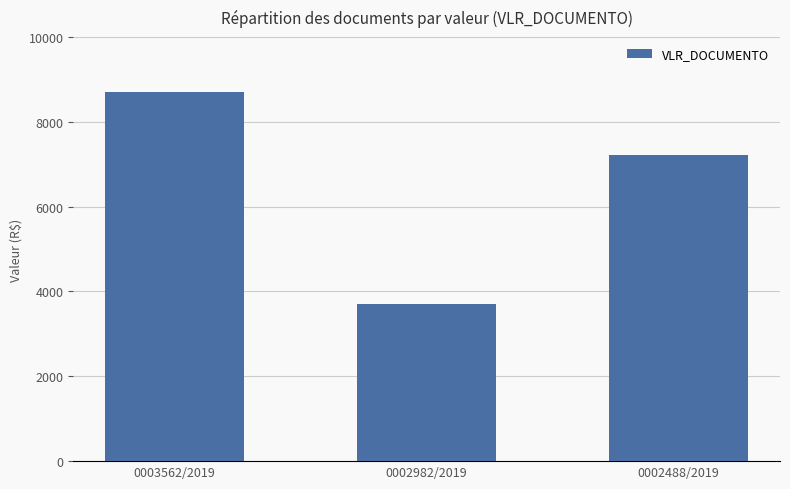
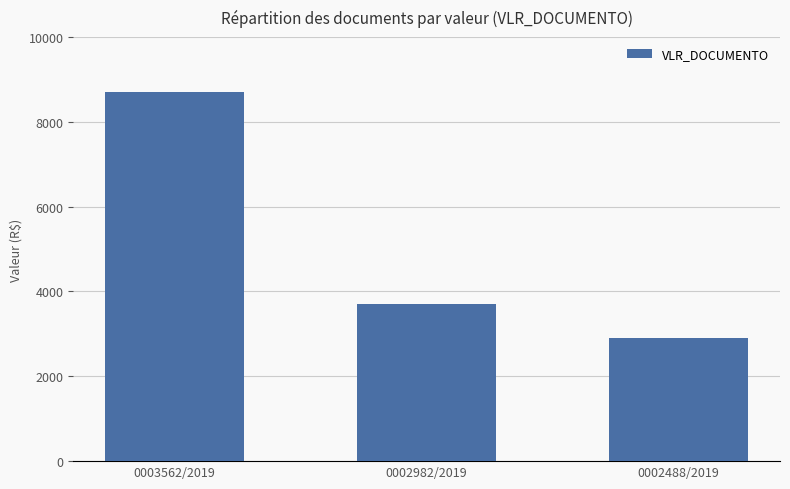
  {
    "0003562/2019": 8700,
    "0002982/2019": 3700,
-   "0002488/2019": 7200
+   "0002488/2019": 2900
  }
